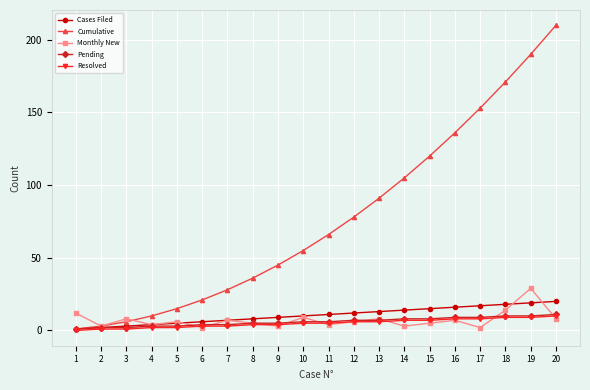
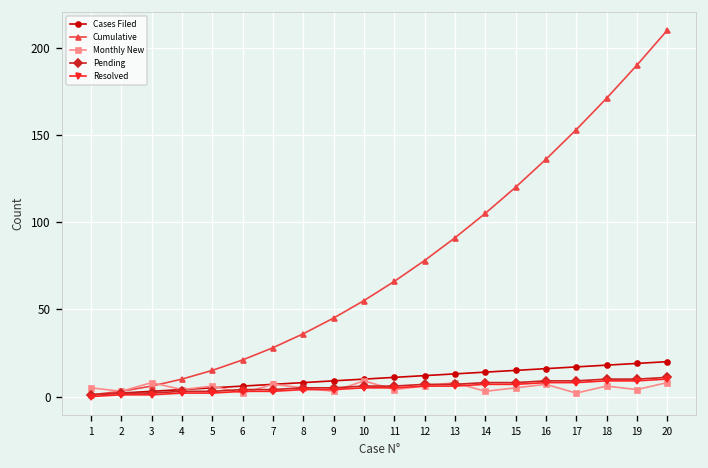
  {
    "Monthly New": {
-     "1": 12,
+     "1": 5,
      "3": 8,
      "14": 3,
      "15": 5,
      "17": 2,
-     "18": 14,
-     "19": 29,
+     "18": 6,
+     "19": 4,
      "20": 8
    }
  }
